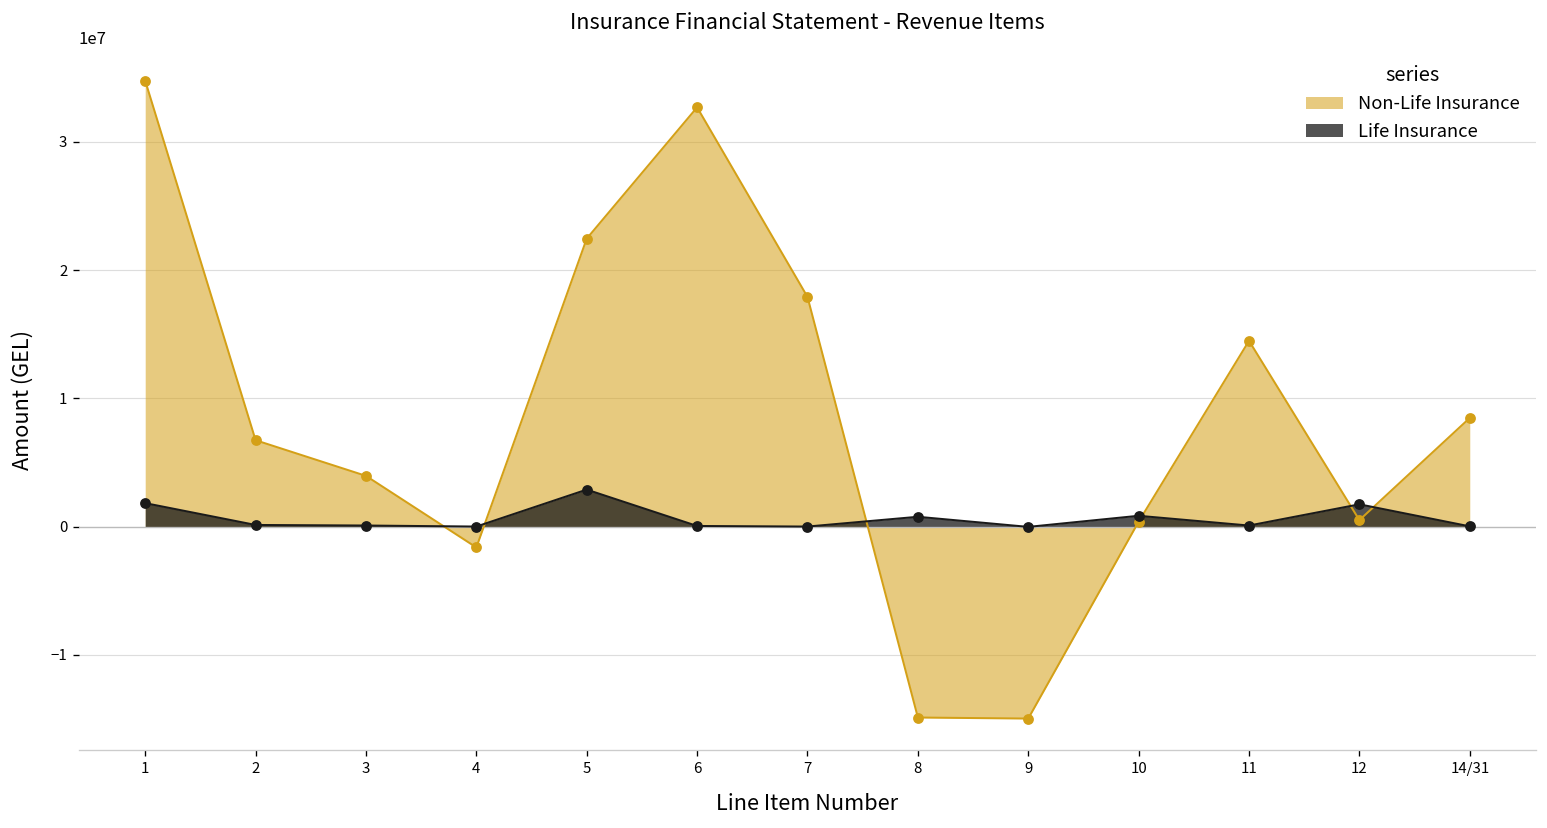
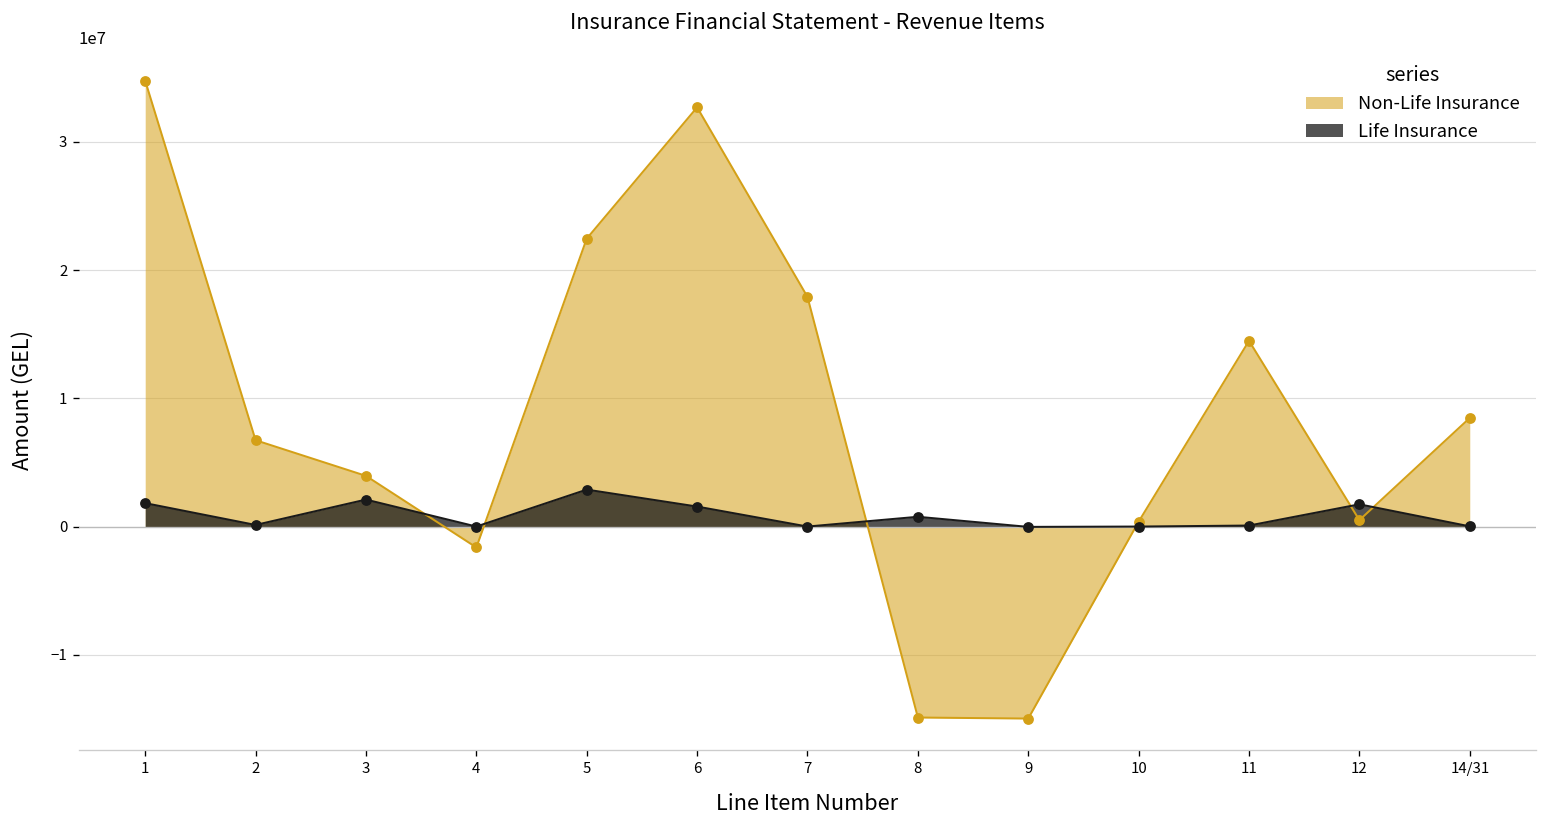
  {
    "Life Insurance": {
      "1": 1800000,
      "2": 100000,
-     "3": 100000,
+     "3": 2100000,
      "5": 2900000,
-     "6": 0,
+     "6": 1600000,
      "7": 0,
      "8": 800000,
-     "10": 800000,
+     "10": 0,
      "11": 100000,
      "12": 1700000,
      "14/31": 0
    }
  }
